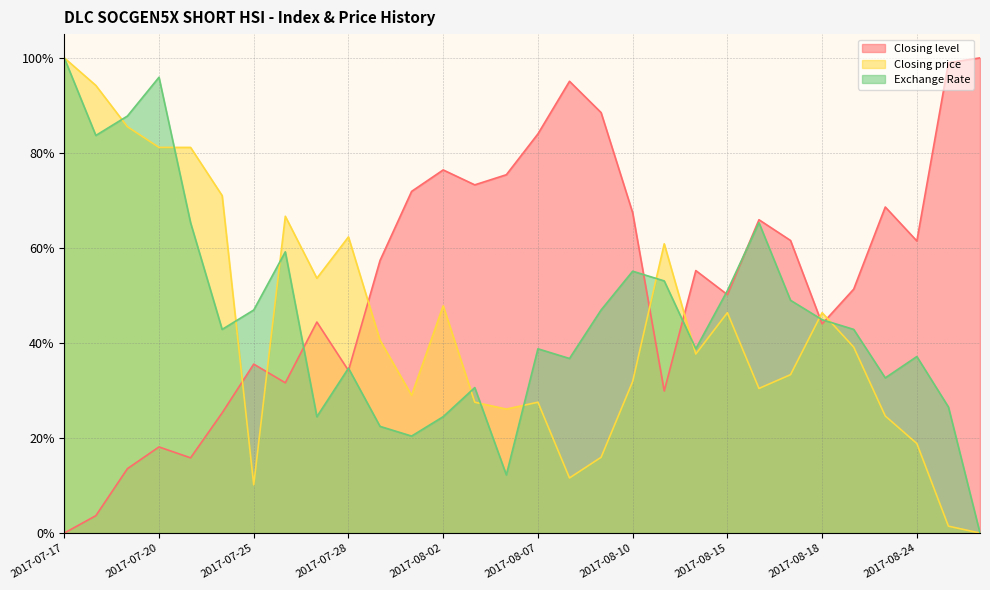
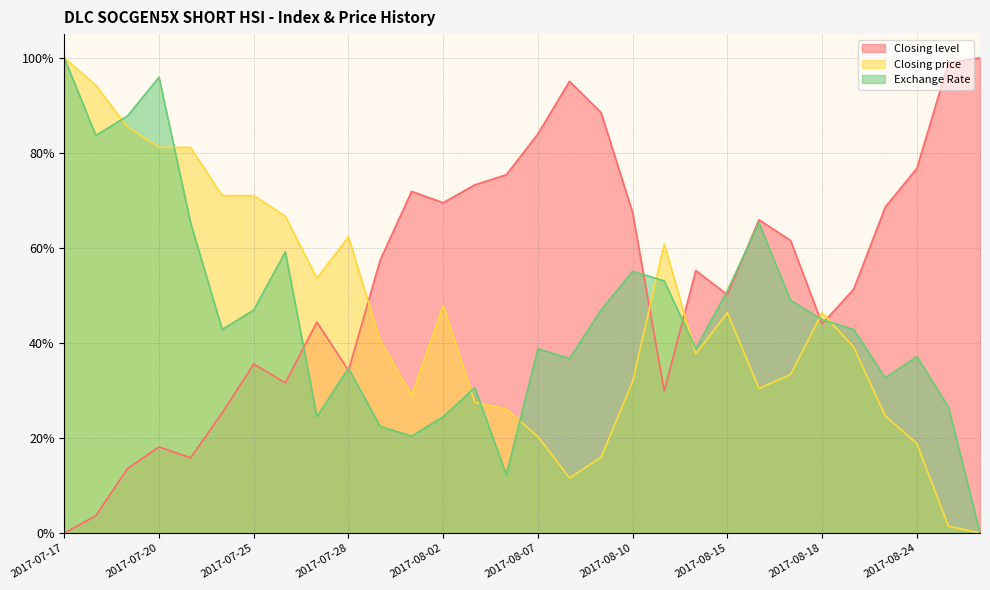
  {
    "Closing level": {
      "2017-07-17": "0%",
      "2017-07-20": "18%",
      "2017-07-25": "36%",
-     "2017-08-02": "76%",
+     "2017-08-02": "70%",
      "2017-08-07": "84%",
      "2017-08-10": "67%",
      "2017-08-15": "50%",
      "2017-08-18": "44%",
-     "2017-08-24": "61%"
+     "2017-08-24": "77%"
    },
    "Closing price": {
      "2017-07-20": "81%",
-     "2017-07-25": "10%",
+     "2017-07-25": "71%",
      "2017-07-28": "62%",
      "2017-08-02": "48%",
-     "2017-08-07": "28%",
+     "2017-08-07": "20%",
      "2017-08-10": "32%",
      "2017-08-15": "46%",
      "2017-08-18": "46%",
      "2017-08-24": "19%"
    },
    "Exchange Rate": {
      "2017-07-20": "96%",
      "2017-07-25": "47%",
      "2017-08-02": "24%",
      "2017-08-07": "39%",
      "2017-08-10": "55%",
      "2017-08-15": "51%",
      "2017-08-18": "45%",
      "2017-08-24": "37%"
    }
  }
